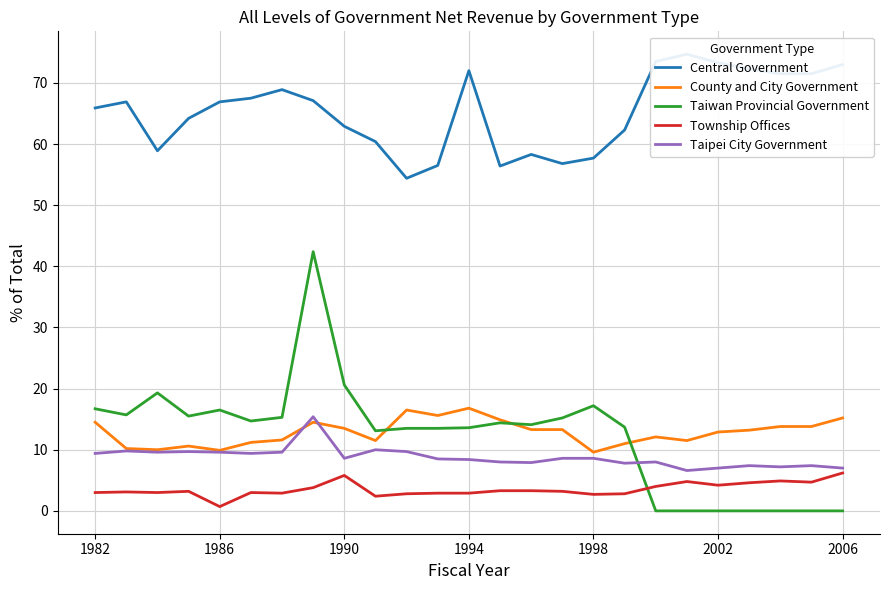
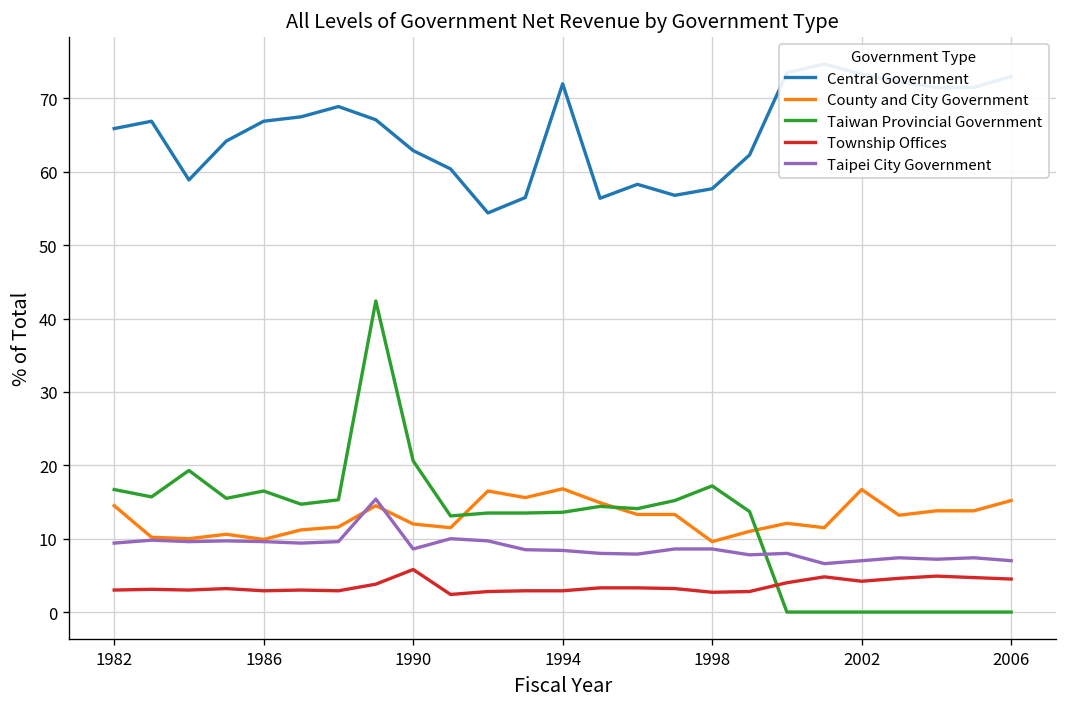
  {
    "Central Government": {
      "1982": 66,
      "1986": 67,
      "1990": 63,
      "1994": 72,
      "1998": 58
    },
    "County and City Government": {
      "1982": 15,
-     "1990": 14,
+     "1990": 12,
      "1994": 17,
      "1998": 10,
-     "2002": 13,
+     "2002": 17,
      "2006": 15
    },
    "Taiwan Provincial Government": {
      "1982": 17,
      "1986": 17,
      "1990": 21,
      "1994": 14,
      "1998": 17,
      "2002": 0,
      "2006": 0
    },
    "Township Offices": {
      "1982": 3,
-     "1986": 1,
+     "1986": 3,
      "1990": 6,
      "1994": 3,
      "1998": 3,
      "2002": 4,
-     "2006": 6
+     "2006": 5
    },
    "Taipei City Government": {
      "1982": 9,
      "1990": 9,
      "1994": 8,
      "1998": 9,
      "2002": 7,
      "2006": 7
    }
  }
